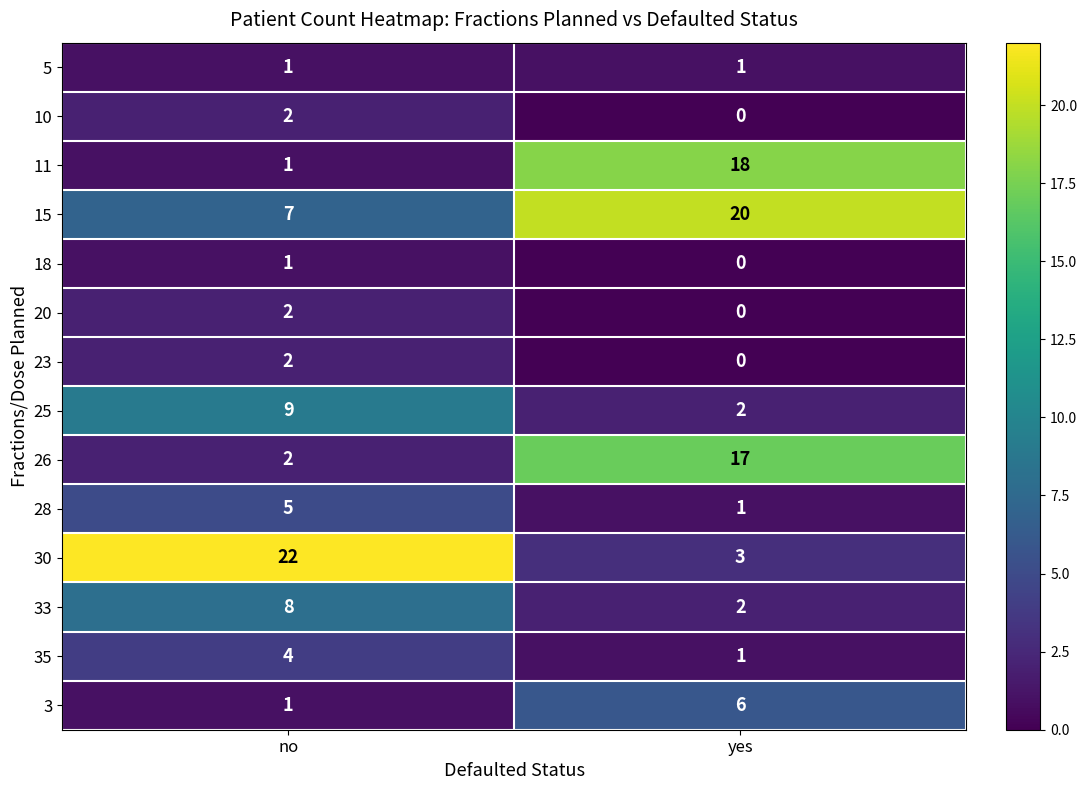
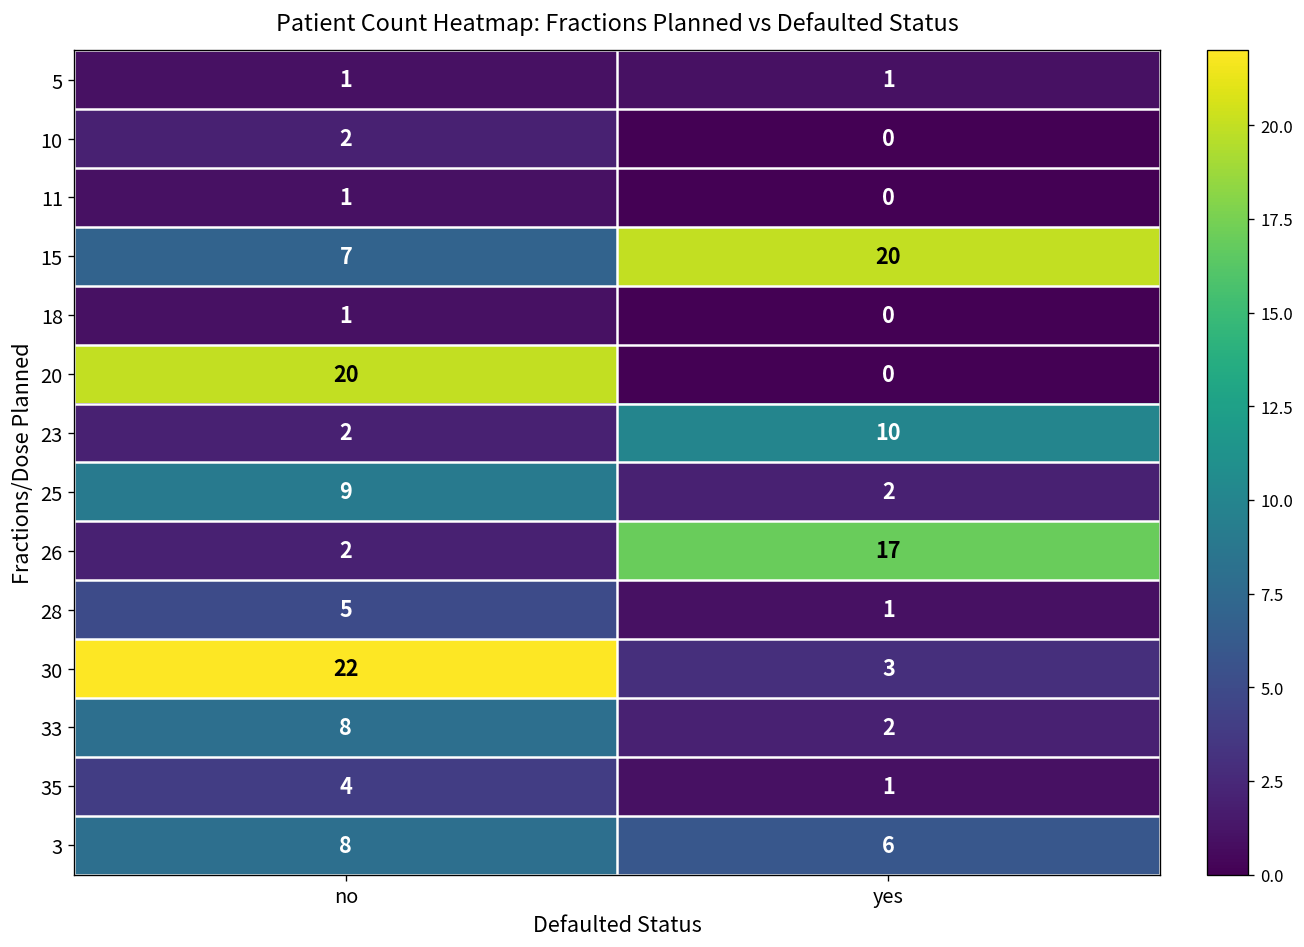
  {
    "5": {
      "no": 1,
      "yes": 1
    },
    "10": {
      "no": 2,
      "yes": 0
    },
    "11": {
      "no": 1,
-     "yes": 18
+     "yes": 0
    },
    "15": {
      "no": 7,
      "yes": 20
    },
    "18": {
      "no": 1,
      "yes": 0
    },
    "20": {
-     "no": 2,
+     "no": 20,
      "yes": 0
    },
    "23": {
      "no": 2,
-     "yes": 0
+     "yes": 10
    },
    "25": {
      "no": 9,
      "yes": 2
    },
    "26": {
      "no": 2,
      "yes": 17
    },
    "28": {
      "no": 5,
      "yes": 1
    },
    "30": {
      "no": 22,
      "yes": 3
    },
    "33": {
      "no": 8,
      "yes": 2
    },
    "35": {
      "no": 4,
      "yes": 1
    },
    "3": {
-     "no": 1,
+     "no": 8,
      "yes": 6
    }
  }
